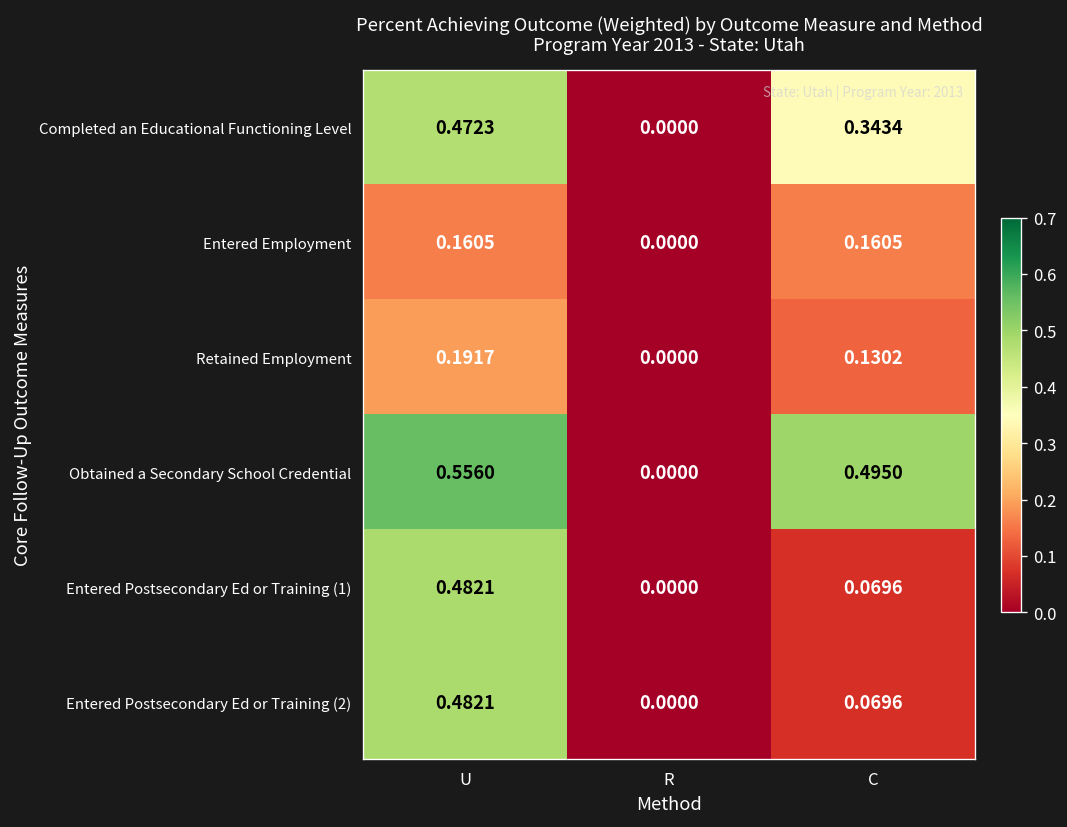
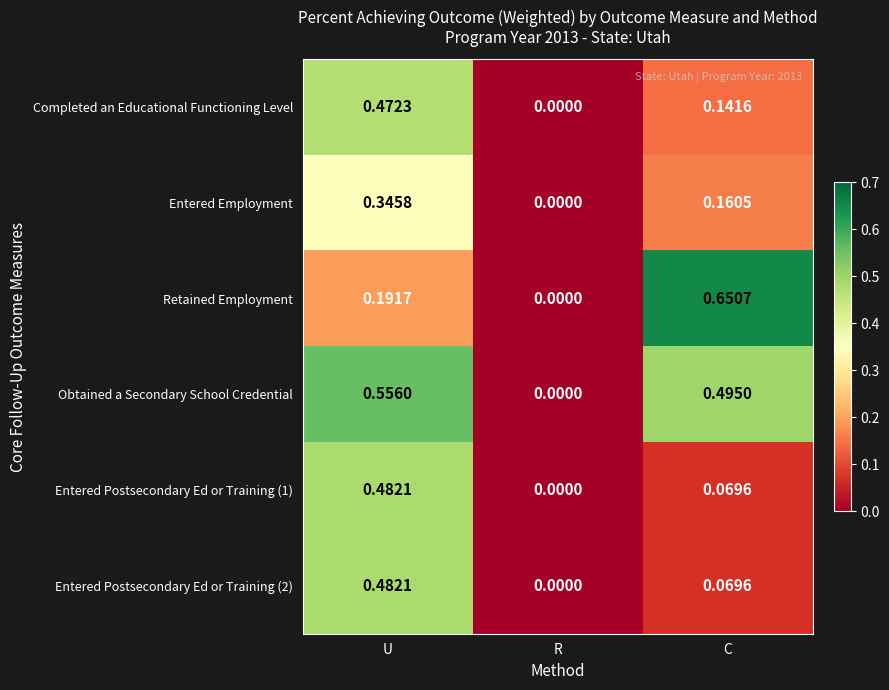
  {
    "Completed an Educational Functioning Level": {
      "U": 0.4723,
      "R": 0.0000,
-     "C": 0.3434
+     "C": 0.1416
    },
    "Entered Employment": {
-     "U": 0.1605,
+     "U": 0.3458,
      "R": 0.0000,
      "C": 0.1605
    },
    "Retained Employment": {
      "U": 0.1917,
      "R": 0.0000,
-     "C": 0.1302
+     "C": 0.6507
    },
    "Obtained a Secondary School Credential": {
      "U": 0.5560,
      "R": 0.0000,
      "C": 0.4950
    },
    "Entered Postsecondary Ed or Training (1)": {
      "U": 0.4821,
      "R": 0.0000,
      "C": 0.0696
    },
    "Entered Postsecondary Ed or Training (2)": {
      "U": 0.4821,
      "R": 0.0000,
      "C": 0.0696
    }
  }
